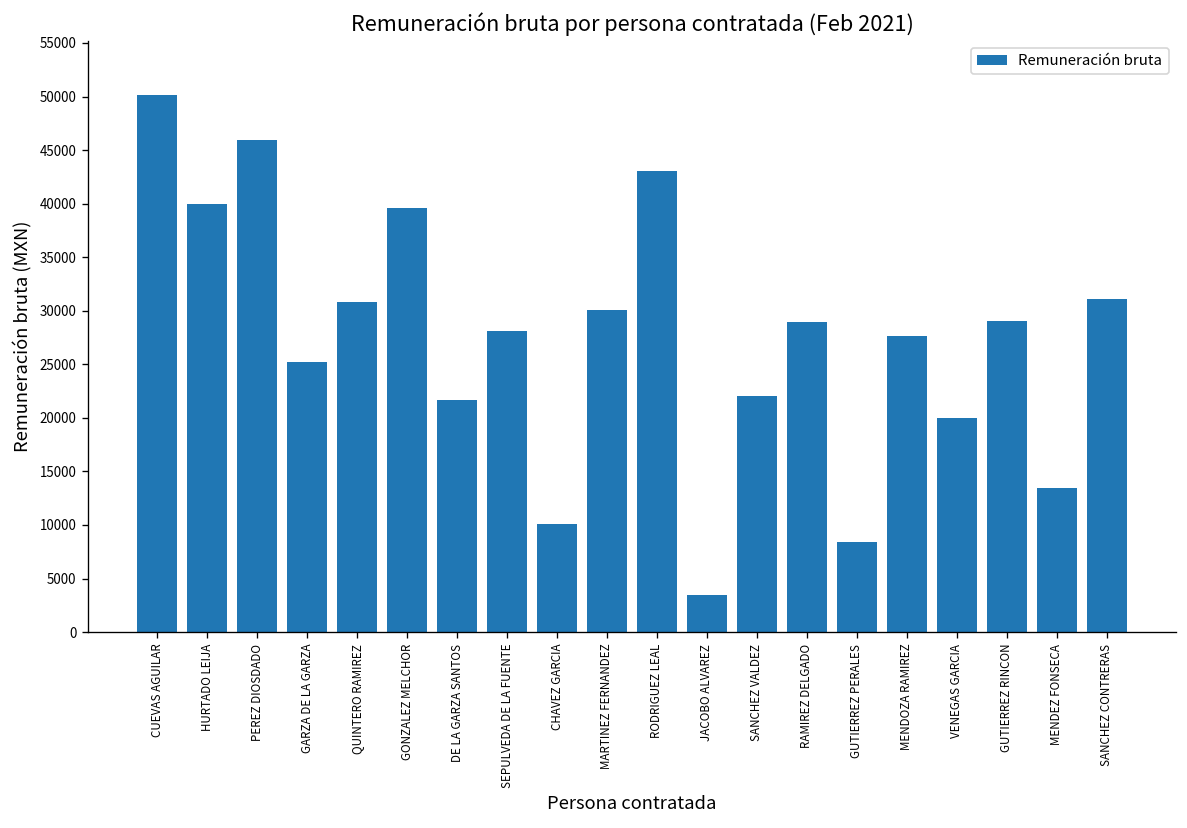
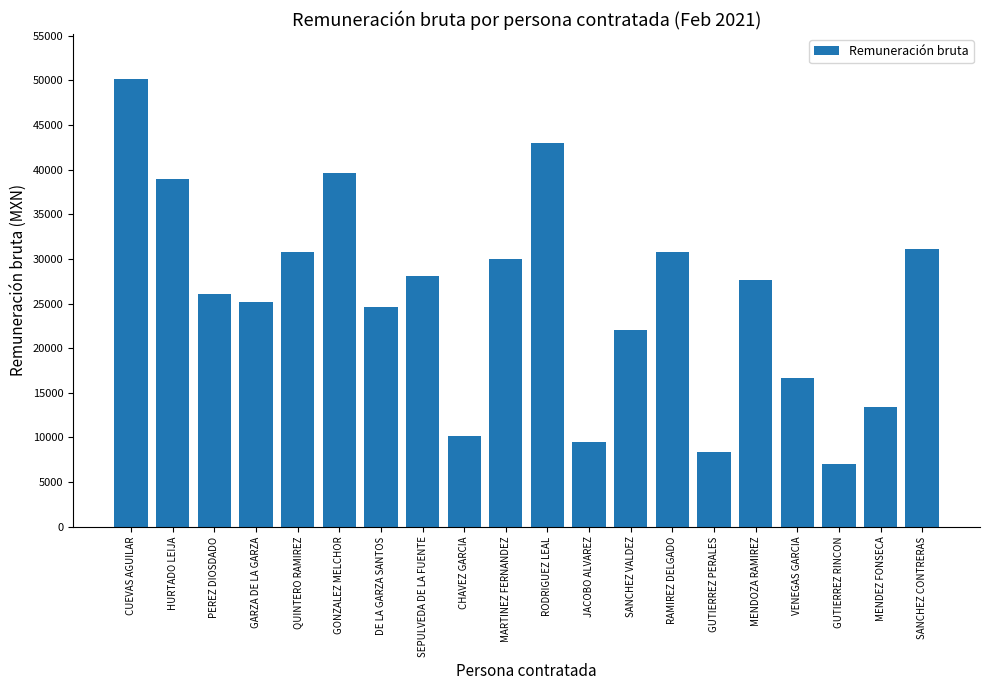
  {
    "CUEVAS AGUILAR": 50000,
-   "HURTADO LEIJA": 40000,
-   "PEREZ DIOSDADO": 46000,
+   "HURTADO LEIJA": 39000,
+   "PEREZ DIOSDADO": 26000,
    "GARZA DE LA GARZA": 25000,
    "QUINTERO RAMIREZ": 31000,
    "GONZALEZ MELCHOR": 40000,
-   "DE LA GARZA SANTOS": 22000,
+   "DE LA GARZA SANTOS": 25000,
    "SEPULVEDA DE LA FUENTE": 28000,
    "CHAVEZ GARCIA": 10000,
    "MARTINEZ FERNANDEZ": 30000,
    "RODRIGUEZ LEAL": 43000,
-   "JACOBO ALVAREZ": 3000,
+   "JACOBO ALVAREZ": 10000,
    "SANCHEZ VALDEZ": 22000,
-   "RAMIREZ DELGADO": 29000,
+   "RAMIREZ DELGADO": 31000,
    "GUTIERREZ PERALES": 8000,
    "MENDOZA RAMIREZ": 28000,
-   "VENEGAS GARCIA": 20000,
-   "GUTIERREZ RINCON": 29000,
+   "VENEGAS GARCIA": 17000,
+   "GUTIERREZ RINCON": 7000,
    "MENDEZ FONSECA": 13000,
    "SANCHEZ CONTRERAS": 31000
  }
